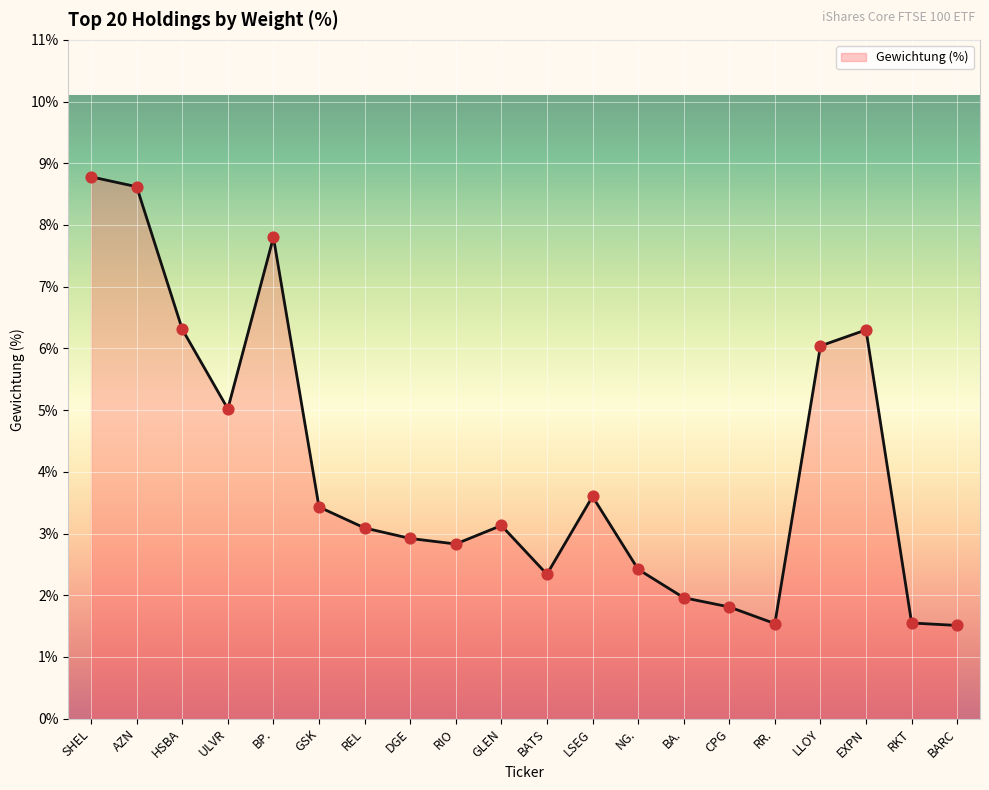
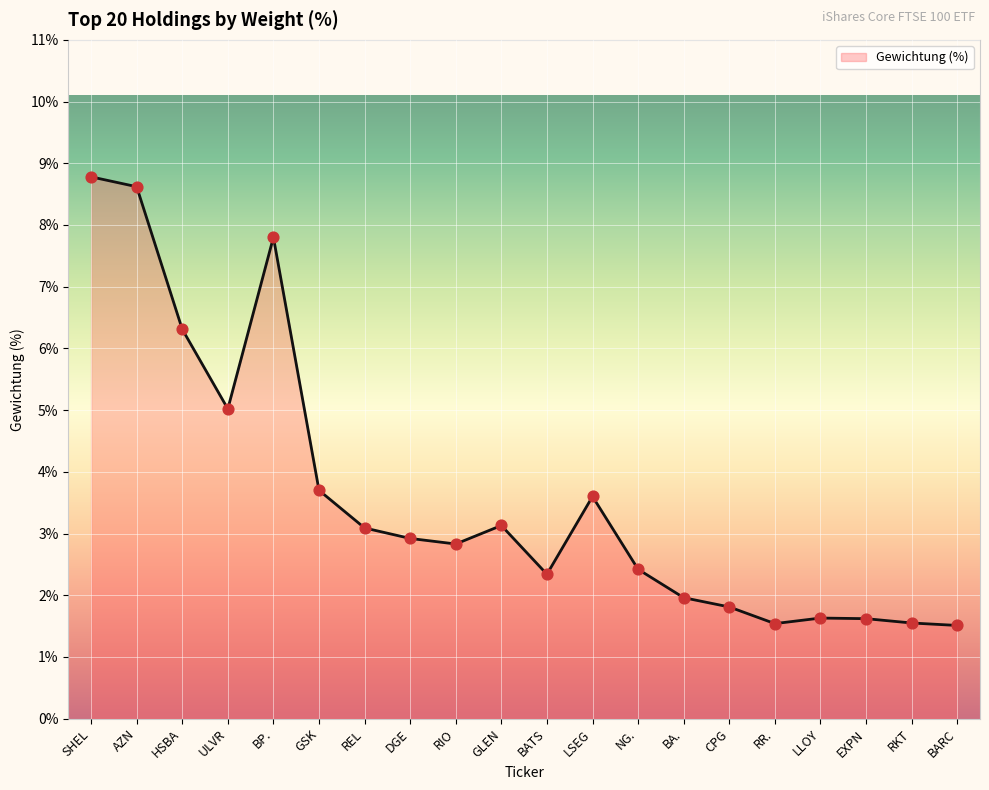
  {
    "SHEL": "8.8%",
    "AZN": "8.6%",
    "HSBA": "6.3%",
    "ULVR": "5.0%",
    "BP.": "7.8%",
-   "GSK": "3.4%",
+   "GSK": "3.7%",
    "REL": "3.1%",
    "DGE": "2.9%",
    "RIO": "2.8%",
    "GLEN": "3.1%",
    "BATS": "2.3%",
    "LSEG": "3.6%",
    "NG.": "2.4%",
    "BA.": "2.0%",
    "CPG": "1.8%",
    "RR.": "1.5%",
-   "LLOY": "6.0%",
-   "EXPN": "6.3%",
+   "LLOY": "1.6%",
+   "EXPN": "1.6%",
    "RKT": "1.6%",
    "BARC": "1.5%"
  }
